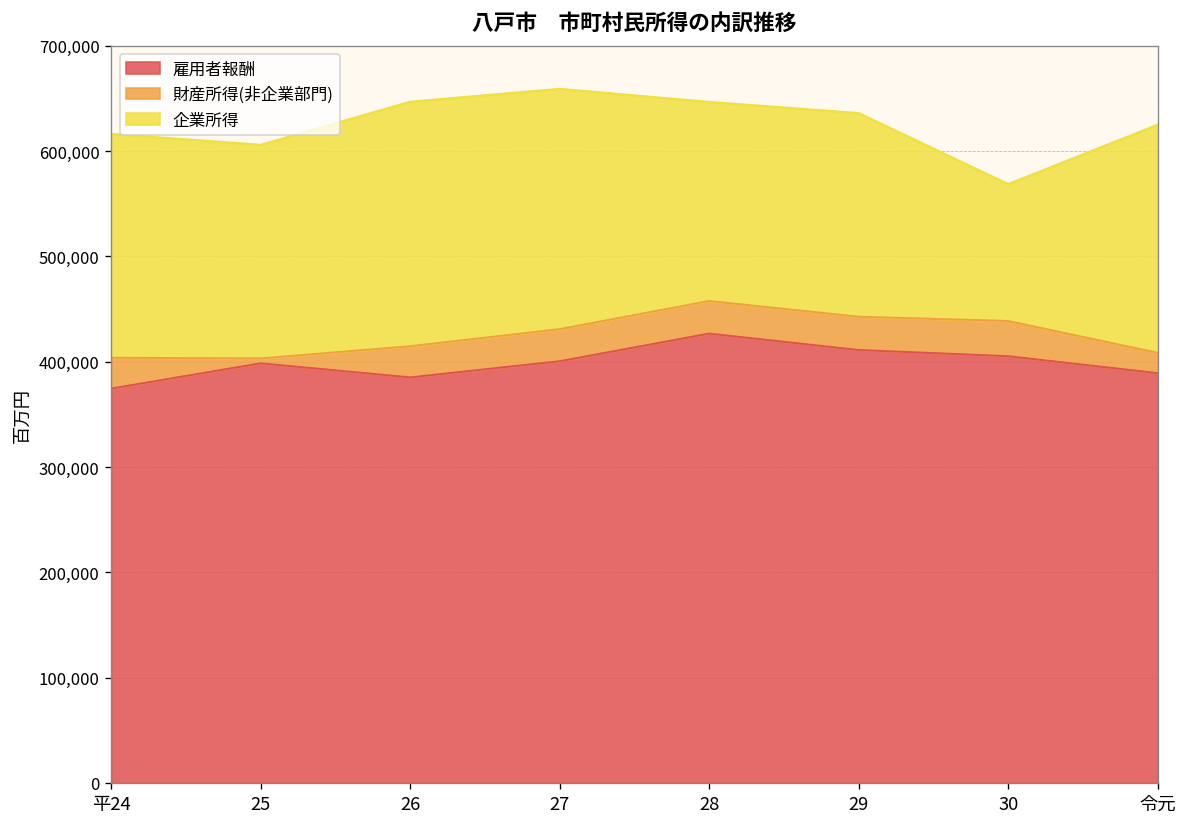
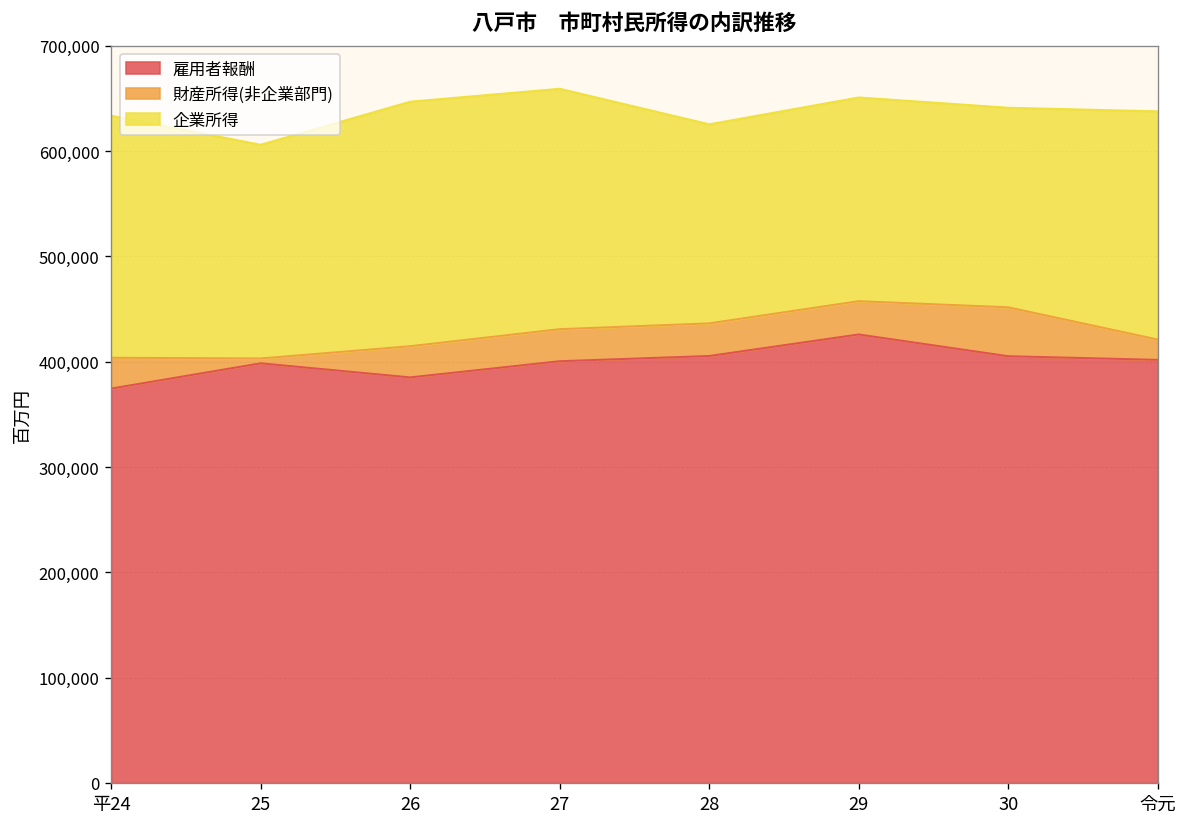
  {
    "雇用者報酬": {
      "平24": "370,000",
      "25": "400,000",
      "26": "390,000",
      "27": "400,000",
-     "28": "430,000",
-     "29": "410,000",
+     "28": "410,000",
+     "29": "430,000",
      "30": "410,000",
-     "令元": "390,000"
+     "令元": "400,000"
    },
    "財産所得(非企業部門)": {
      "平24": "30,000",
      "25": "0",
      "26": "30,000",
      "27": "30,000",
      "28": "30,000",
      "29": "30,000",
-     "30": "30,000",
+     "30": "50,000",
      "令元": "20,000"
    },
    "企業所得": {
-     "平24": "210,000",
+     "平24": "230,000",
      "25": "200,000",
      "26": "230,000",
      "27": "230,000",
      "28": "190,000",
      "29": "190,000",
-     "30": "130,000",
+     "30": "190,000",
      "令元": "220,000"
    }
  }
